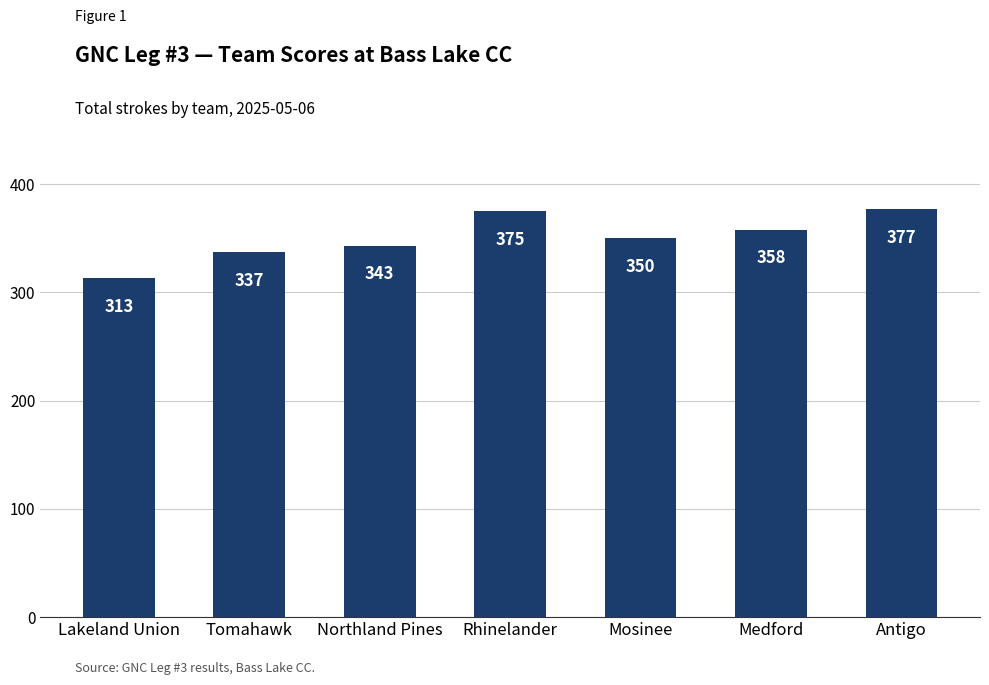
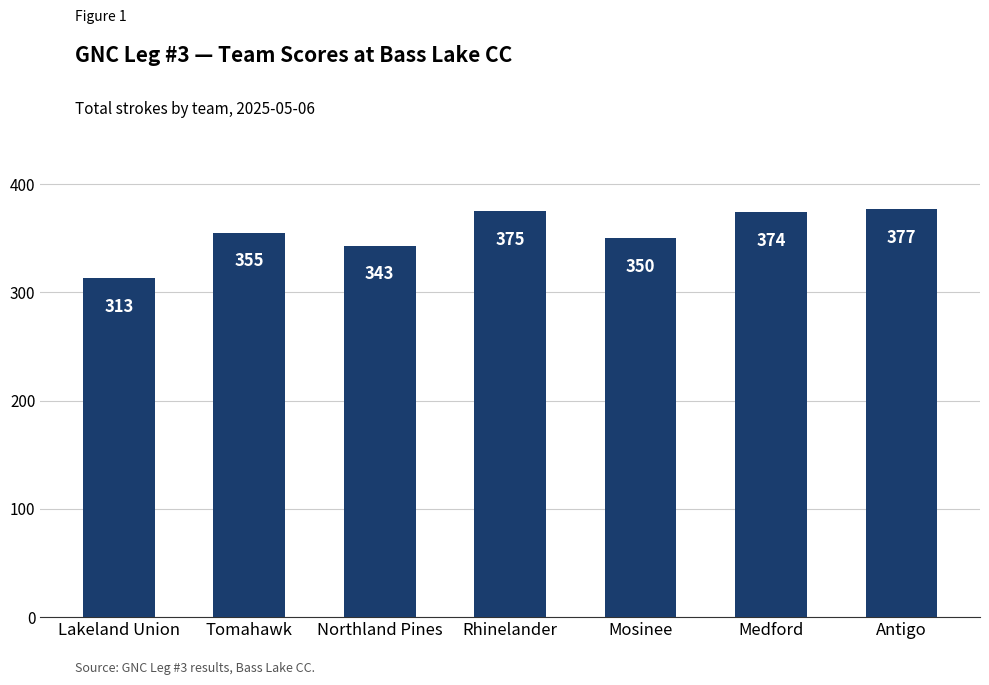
  {
    "Lakeland Union": 313,
-   "Tomahawk": 337,
+   "Tomahawk": 355,
    "Northland Pines": 343,
    "Rhinelander": 375,
    "Mosinee": 350,
-   "Medford": 358,
+   "Medford": 374,
    "Antigo": 377
  }
